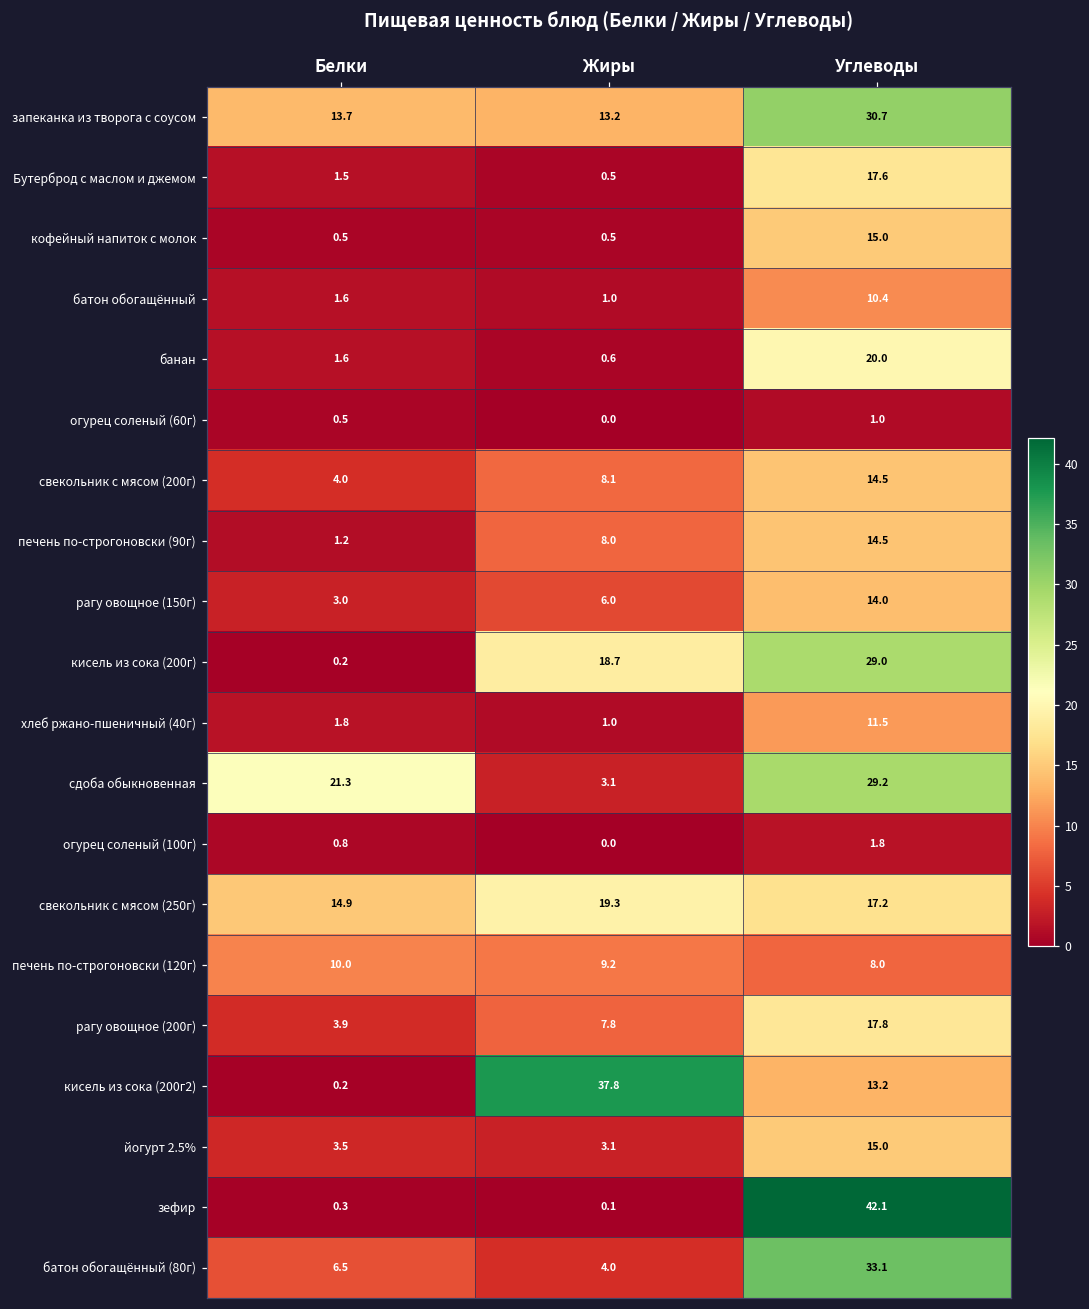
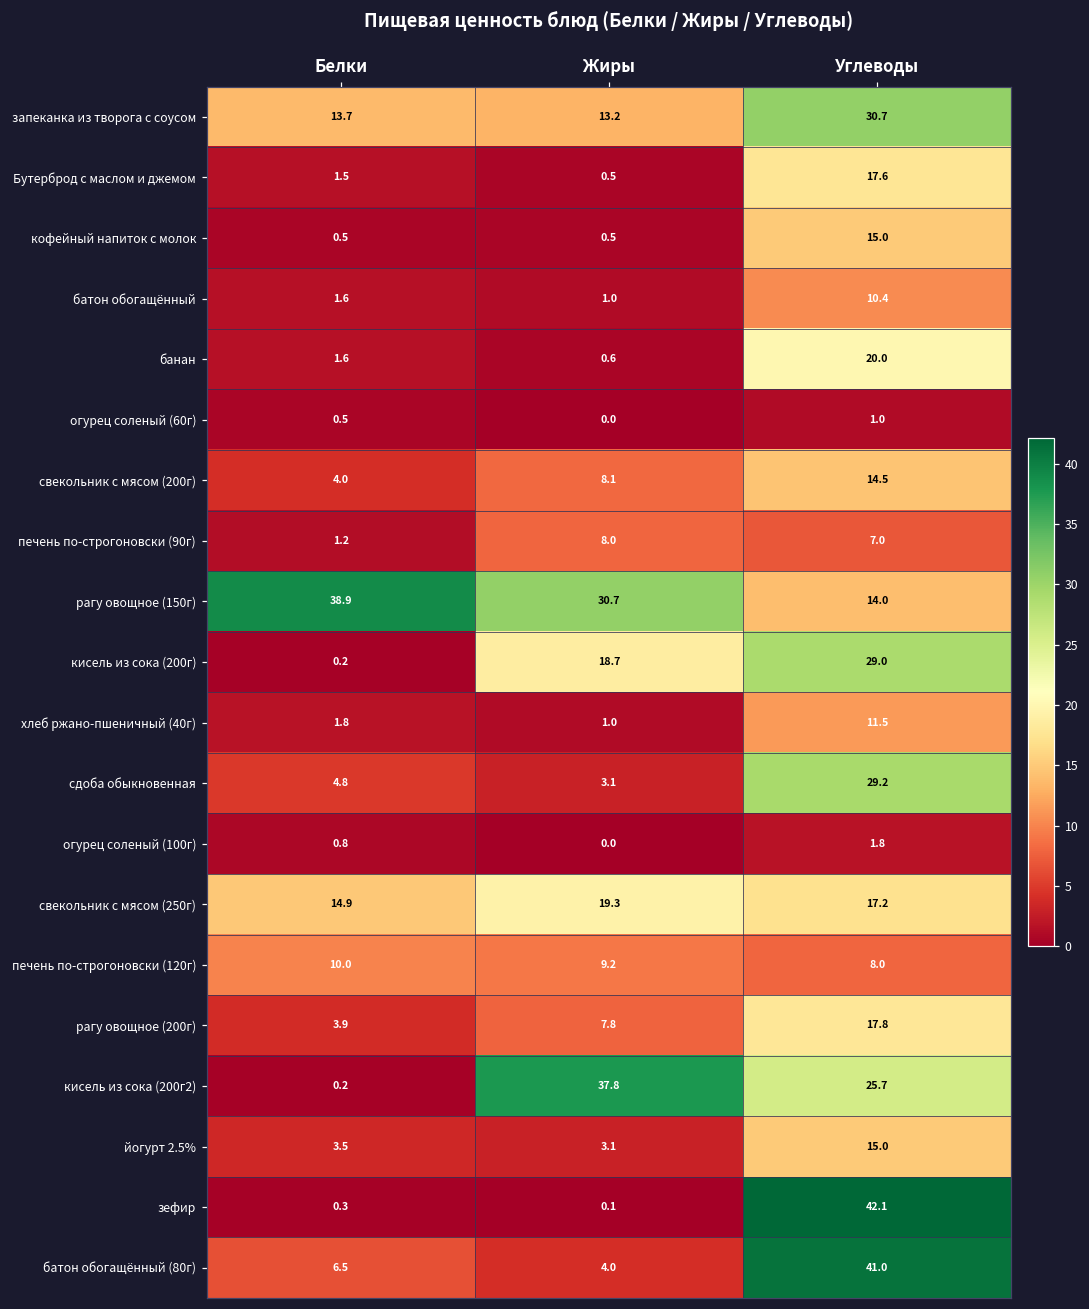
  {
    "запеканка из творога с соусом": {
      "Белки": 13.7,
      "Жиры": 13.2,
      "Углеводы": 30.7
    },
    "Бутерброд с маслом и джемом": {
      "Белки": 1.5,
      "Жиры": 0.5,
      "Углеводы": 17.6
    },
    "кофейный напиток с молок": {
      "Белки": 0.5,
      "Жиры": 0.5,
      "Углеводы": 15.0
    },
    "батон обогащённый": {
      "Белки": 1.6,
      "Жиры": 1.0,
      "Углеводы": 10.4
    },
    "банан": {
      "Белки": 1.6,
      "Жиры": 0.6,
      "Углеводы": 20.0
    },
    "огурец соленый (60г)": {
      "Белки": 0.5,
      "Жиры": 0.0,
      "Углеводы": 1.0
    },
    "свекольник с мясом (200г)": {
      "Белки": 4.0,
      "Жиры": 8.1,
      "Углеводы": 14.5
    },
    "печень по-строгоновски (90г)": {
      "Белки": 1.2,
      "Жиры": 8.0,
-     "Углеводы": 14.5
+     "Углеводы": 7.0
    },
    "рагу овощное (150г)": {
-     "Белки": 3.0,
-     "Жиры": 6.0,
+     "Белки": 38.9,
+     "Жиры": 30.7,
      "Углеводы": 14.0
    },
    "кисель из сока (200г)": {
      "Белки": 0.2,
      "Жиры": 18.7,
      "Углеводы": 29.0
    },
    "хлеб ржано-пшеничный (40г)": {
      "Белки": 1.8,
      "Жиры": 1.0,
      "Углеводы": 11.5
    },
    "сдоба обыкновенная": {
-     "Белки": 21.3,
+     "Белки": 4.8,
      "Жиры": 3.1,
      "Углеводы": 29.2
    },
    "огурец соленый (100г)": {
      "Белки": 0.8,
      "Жиры": 0.0,
      "Углеводы": 1.8
    },
    "свекольник с мясом (250г)": {
      "Белки": 14.9,
      "Жиры": 19.3,
      "Углеводы": 17.2
    },
    "печень по-строгоновски (120г)": {
      "Белки": 10.0,
      "Жиры": 9.2,
      "Углеводы": 8.0
    },
    "рагу овощное (200г)": {
      "Белки": 3.9,
      "Жиры": 7.8,
      "Углеводы": 17.8
    },
    "кисель из сока (200г2)": {
      "Белки": 0.2,
      "Жиры": 37.8,
-     "Углеводы": 13.2
+     "Углеводы": 25.7
    },
    "йогурт 2.5%": {
      "Белки": 3.5,
      "Жиры": 3.1,
      "Углеводы": 15.0
    },
    "зефир": {
      "Белки": 0.3,
      "Жиры": 0.1,
      "Углеводы": 42.1
    },
    "батон обогащённый (80г)": {
      "Белки": 6.5,
      "Жиры": 4.0,
-     "Углеводы": 33.1
+     "Углеводы": 41.0
    }
  }
